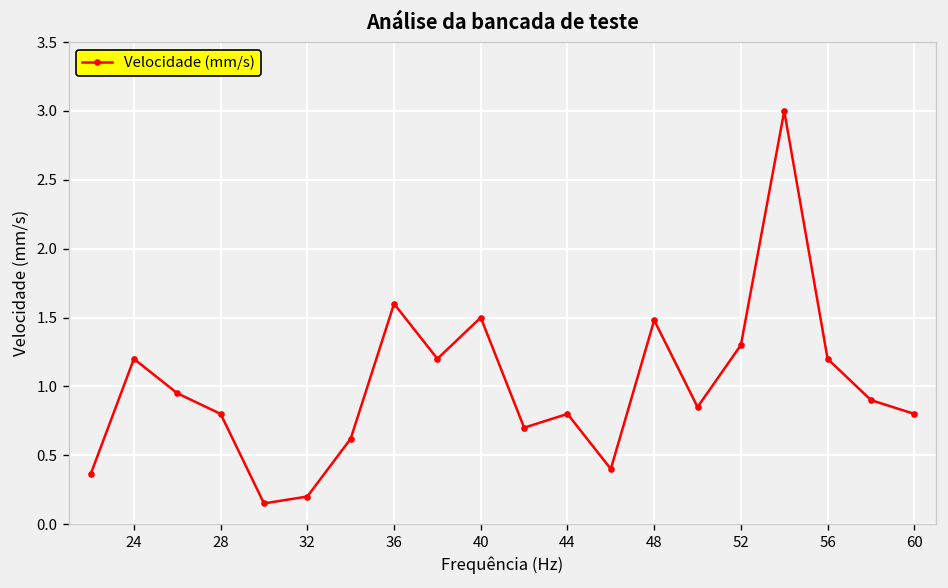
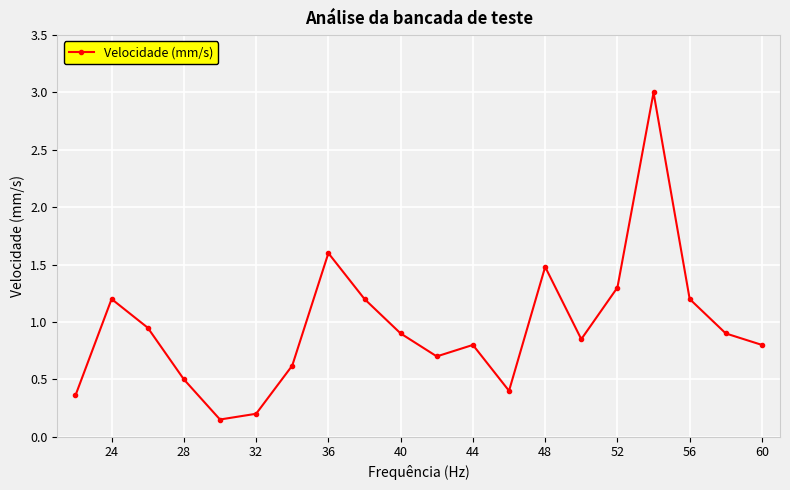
  {
    "24": 1.2,
-   "28": 0.8,
+   "28": 0.5,
    "32": 0.2,
    "36": 1.6,
-   "40": 1.5,
+   "40": 0.9,
    "44": 0.8,
    "48": 1.5,
    "52": 1.3,
    "56": 1.2,
    "60": 0.8
  }
